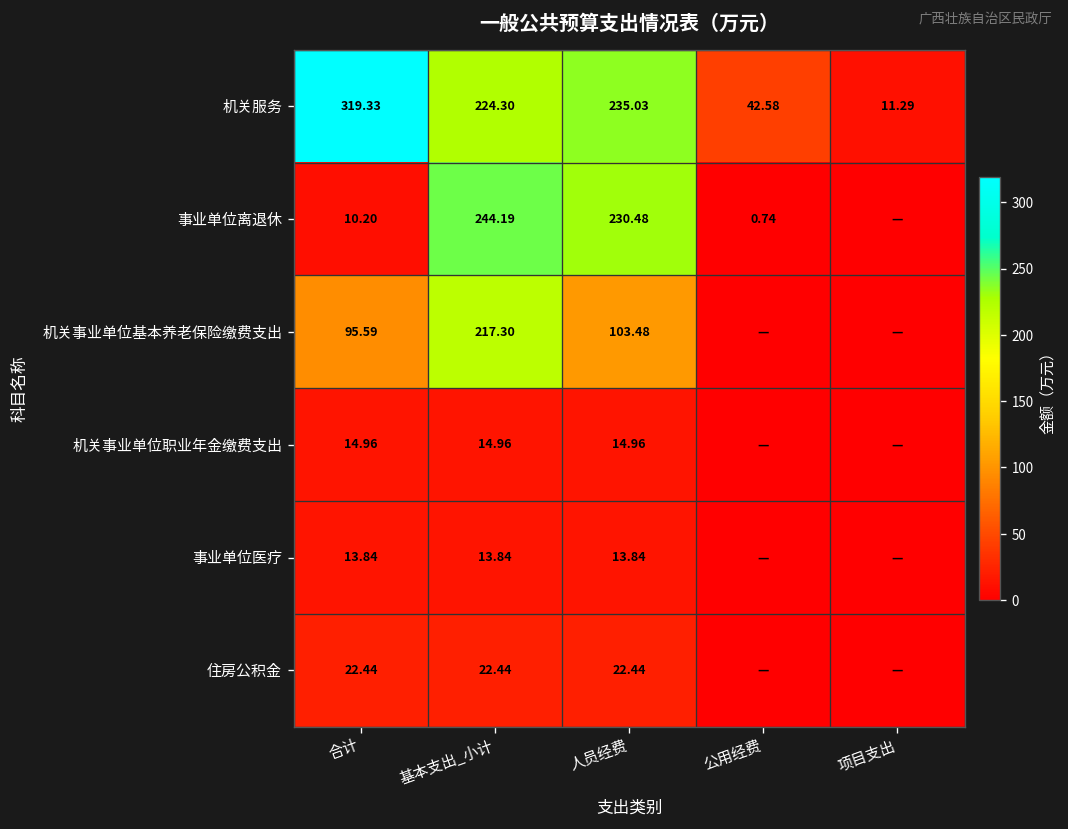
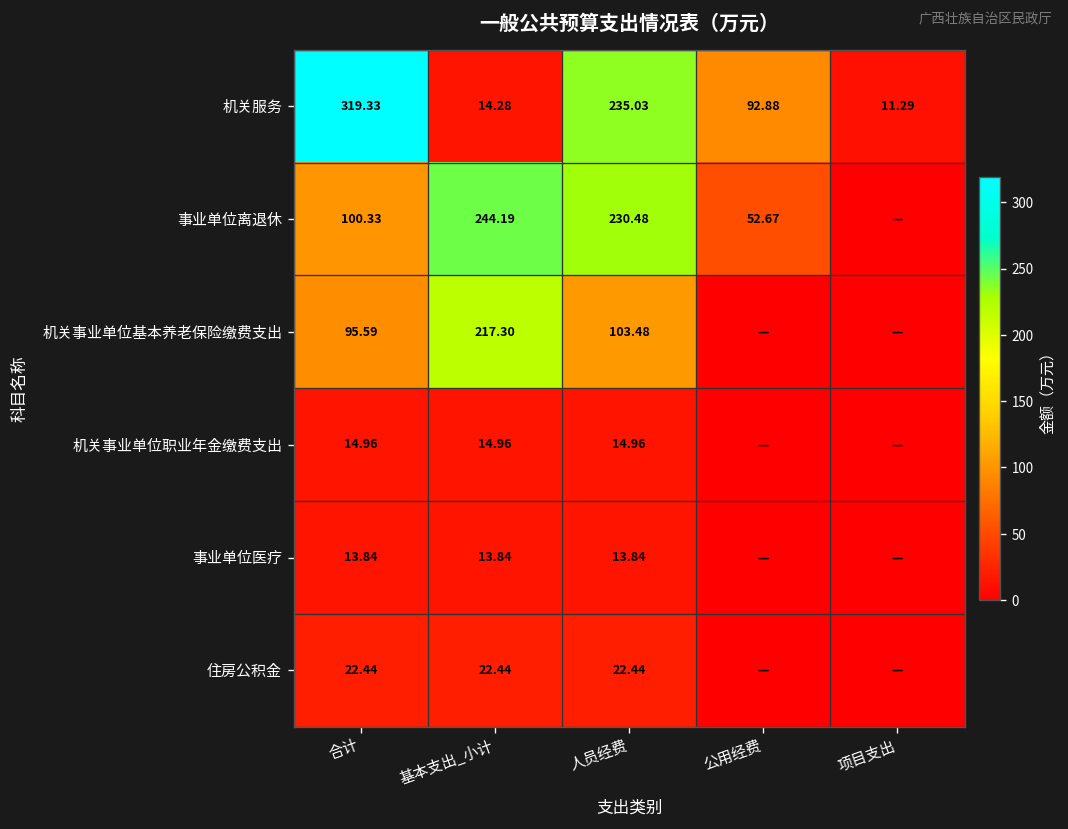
  {
    "机关服务": {
      "合计": 319.33,
-     "基本支出_小计": 224.30,
+     "基本支出_小计": 14.28,
      "人员经费": 235.03,
-     "公用经费": 42.58,
+     "公用经费": 92.88,
      "项目支出": 11.29
    },
    "事业单位离退休": {
-     "合计": 10.20,
+     "合计": 100.33,
      "基本支出_小计": 244.19,
      "人员经费": 230.48,
-     "公用经费": 0.74
+     "公用经费": 52.67
    },
    "机关事业单位基本养老保险缴费支出": {
      "合计": 95.59,
      "基本支出_小计": 217.30,
      "人员经费": 103.48
    },
    "机关事业单位职业年金缴费支出": {
      "合计": 14.96,
      "基本支出_小计": 14.96,
      "人员经费": 14.96
    },
    "事业单位医疗": {
      "合计": 13.84,
      "基本支出_小计": 13.84,
      "人员经费": 13.84
    },
    "住房公积金": {
      "合计": 22.44,
      "基本支出_小计": 22.44,
      "人员经费": 22.44
    }
  }
